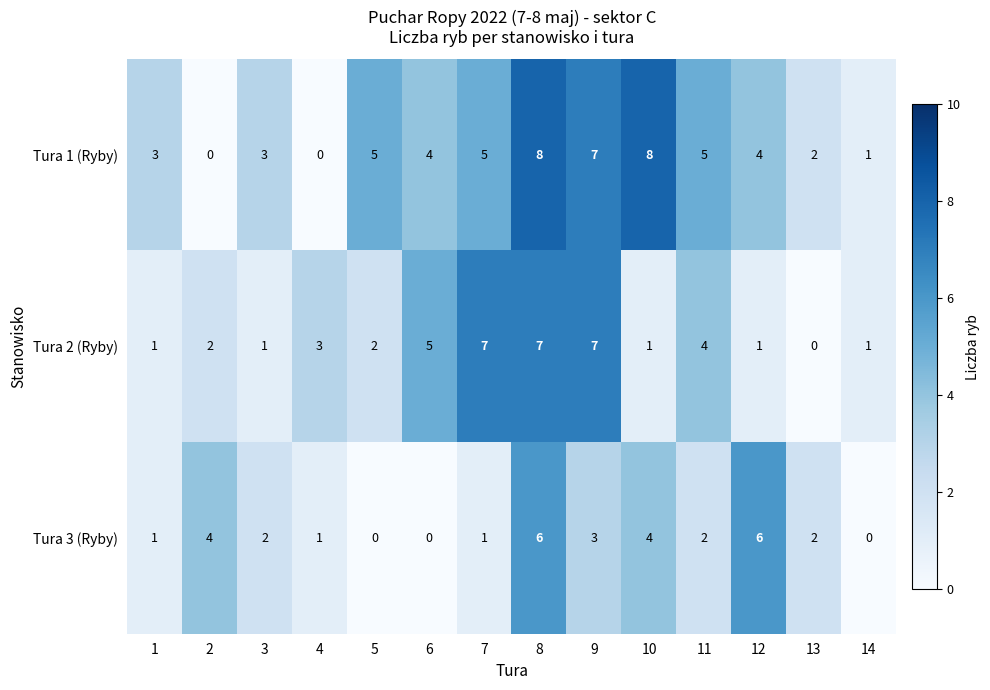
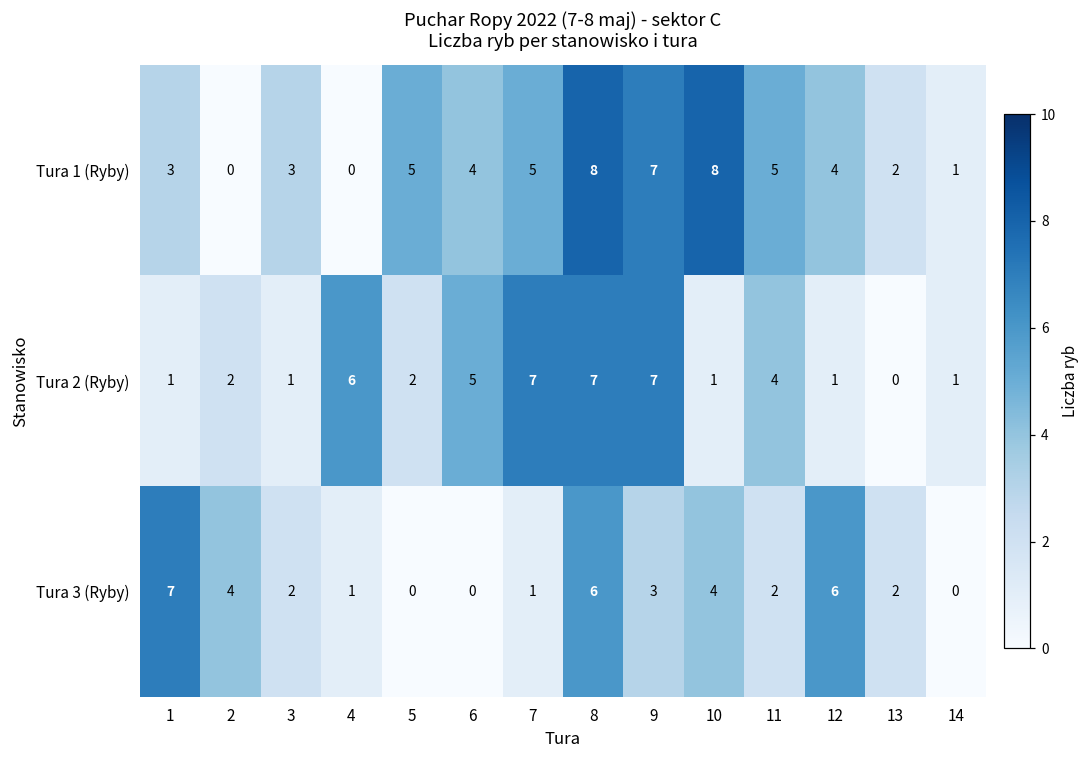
  {
    "Tura 1 (Ryby)": {
      "1": 3,
      "2": 0,
      "3": 3,
      "4": 0,
      "5": 5,
      "6": 4,
      "7": 5,
      "8": 8,
      "9": 7,
      "10": 8,
      "11": 5,
      "12": 4,
      "13": 2,
      "14": 1
    },
    "Tura 2 (Ryby)": {
      "1": 1,
      "2": 2,
      "3": 1,
-     "4": 3,
+     "4": 6,
      "5": 2,
      "6": 5,
      "7": 7,
      "8": 7,
      "9": 7,
      "10": 1,
      "11": 4,
      "12": 1,
      "13": 0,
      "14": 1
    },
    "Tura 3 (Ryby)": {
-     "1": 1,
+     "1": 7,
      "2": 4,
      "3": 2,
      "4": 1,
      "5": 0,
      "6": 0,
      "7": 1,
      "8": 6,
      "9": 3,
      "10": 4,
      "11": 2,
      "12": 6,
      "13": 2,
      "14": 0
    }
  }
